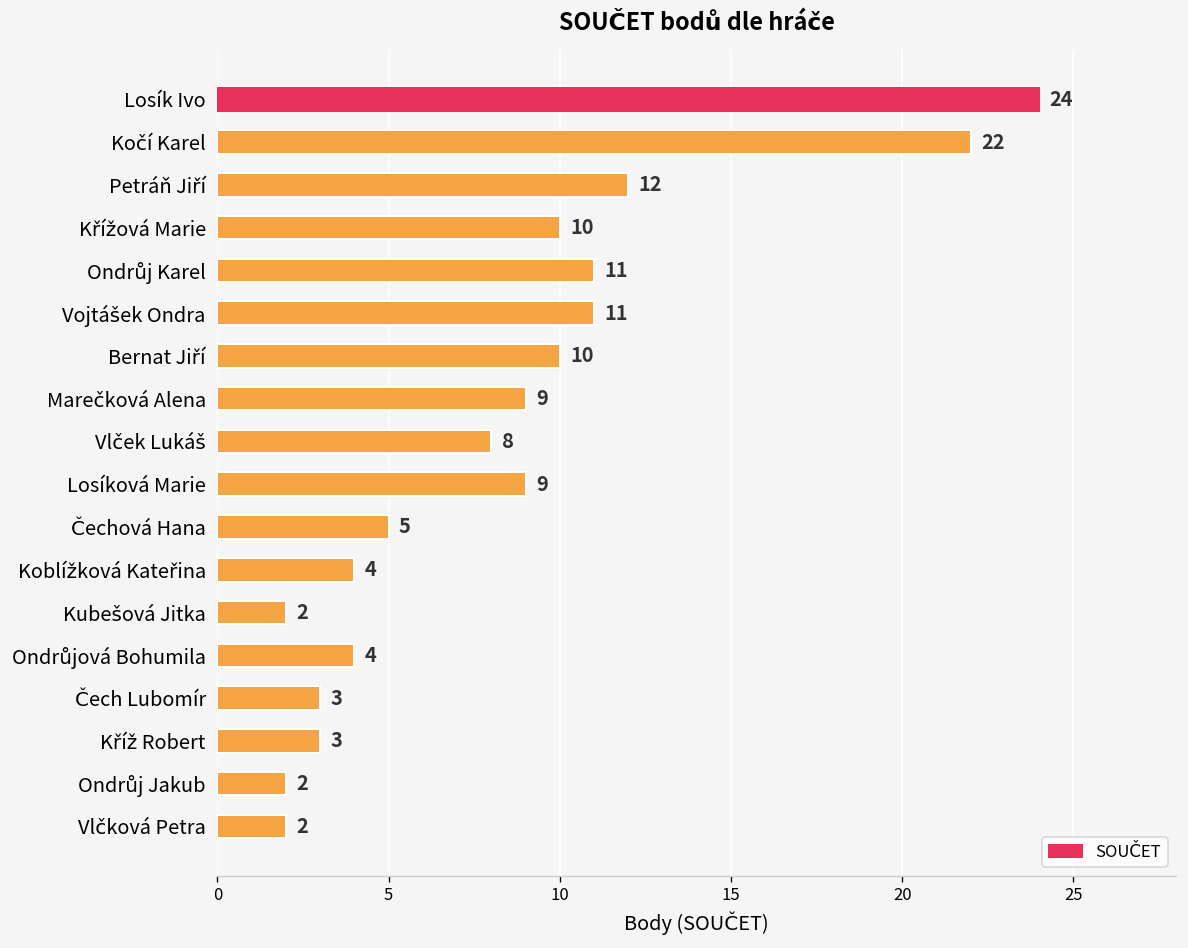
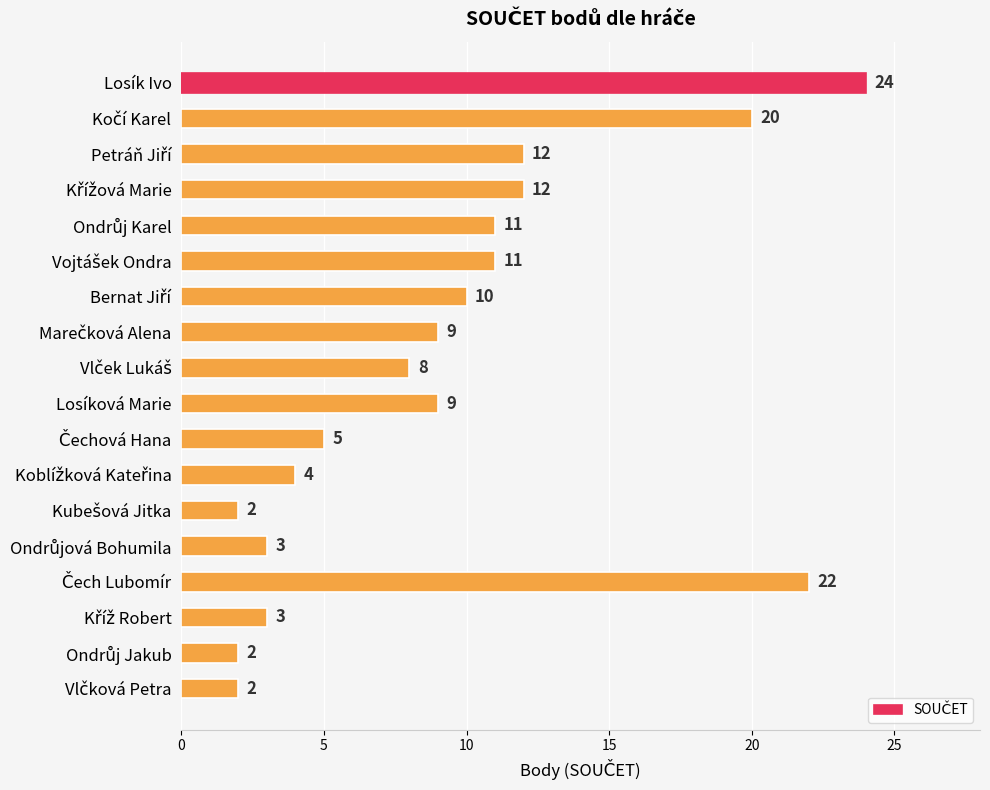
  {
    "Losík Ivo": 24,
-   "Kočí Karel": 22,
+   "Kočí Karel": 20,
    "Petráň Jiří": 12,
-   "Křížová Marie": 10,
+   "Křížová Marie": 12,
    "Ondrůj Karel": 11,
    "Vojtášek Ondra": 11,
    "Bernat Jiří": 10,
    "Marečková Alena": 9,
    "Vlček Lukáš": 8,
    "Losíková Marie": 9,
    "Čechová Hana": 5,
    "Koblížková Kateřina": 4,
    "Kubešová Jitka": 2,
-   "Ondrůjová Bohumila": 4,
-   "Čech Lubomír": 3,
+   "Ondrůjová Bohumila": 3,
+   "Čech Lubomír": 22,
    "Kříž Robert": 3,
    "Ondrůj Jakub": 2,
    "Vlčková Petra": 2
  }
